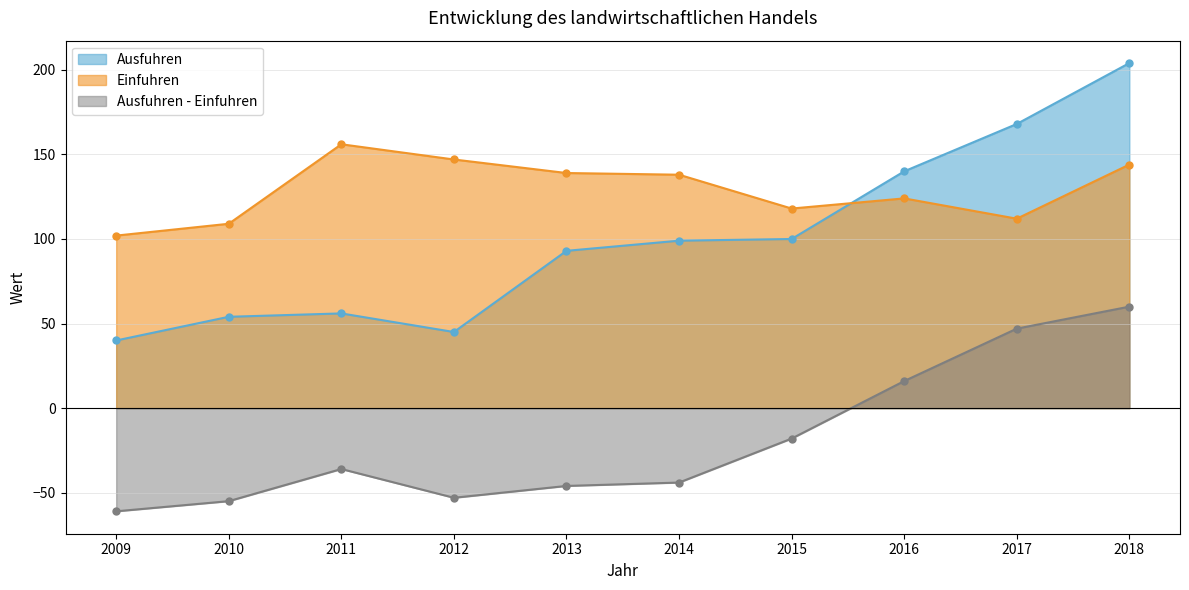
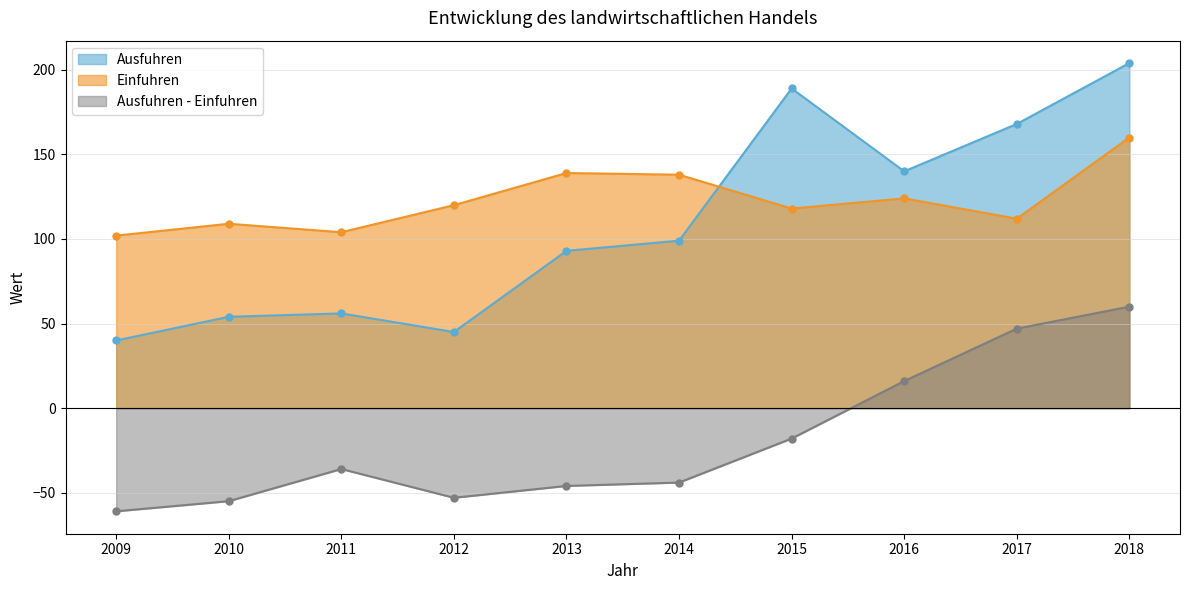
  {
    "Ausfuhren": {
      "2009": 40,
      "2010": 54,
      "2011": 56,
      "2012": 45,
      "2013": 93,
      "2014": 99,
-     "2015": 100,
+     "2015": 189,
      "2016": 140,
      "2017": 168,
      "2018": 204
    },
    "Einfuhren": {
      "2009": 102,
      "2010": 109,
-     "2011": 156,
-     "2012": 147,
+     "2011": 104,
+     "2012": 120,
      "2013": 139,
      "2014": 138,
      "2015": 118,
      "2016": 124,
      "2017": 112,
-     "2018": 144
+     "2018": 160
    }
  }
